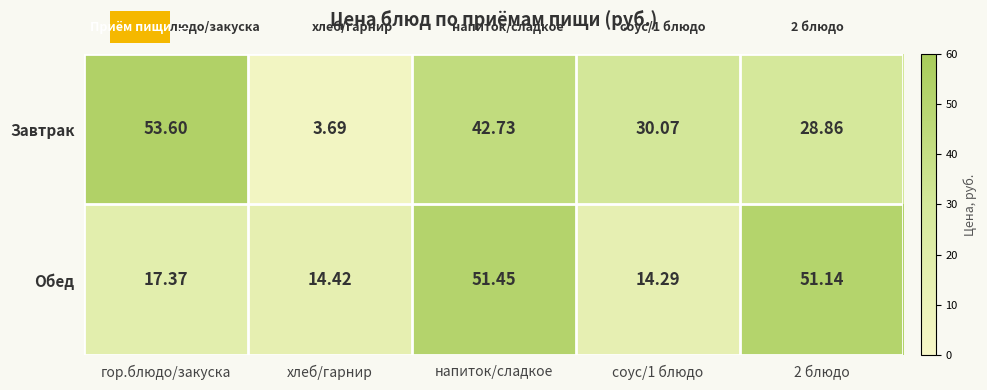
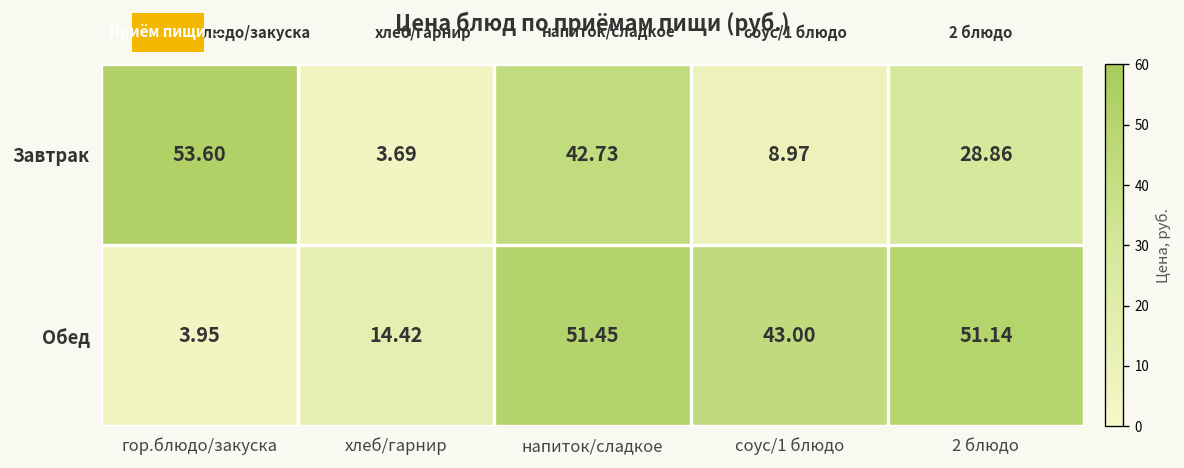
  {
    "Завтрак": {
      "гор.блюдо/закуска": 53.60,
      "хлеб/гарнир": 3.69,
      "напиток/сладкое": 42.73,
-     "соус/1 блюдо": 30.07,
+     "соус/1 блюдо": 8.97,
      "2 блюдо": 28.86
    },
    "Обед": {
-     "гор.блюдо/закуска": 17.37,
+     "гор.блюдо/закуска": 3.95,
      "хлеб/гарнир": 14.42,
      "напиток/сладкое": 51.45,
-     "соус/1 блюдо": 14.29,
+     "соус/1 блюдо": 43.00,
      "2 блюдо": 51.14
    }
  }
